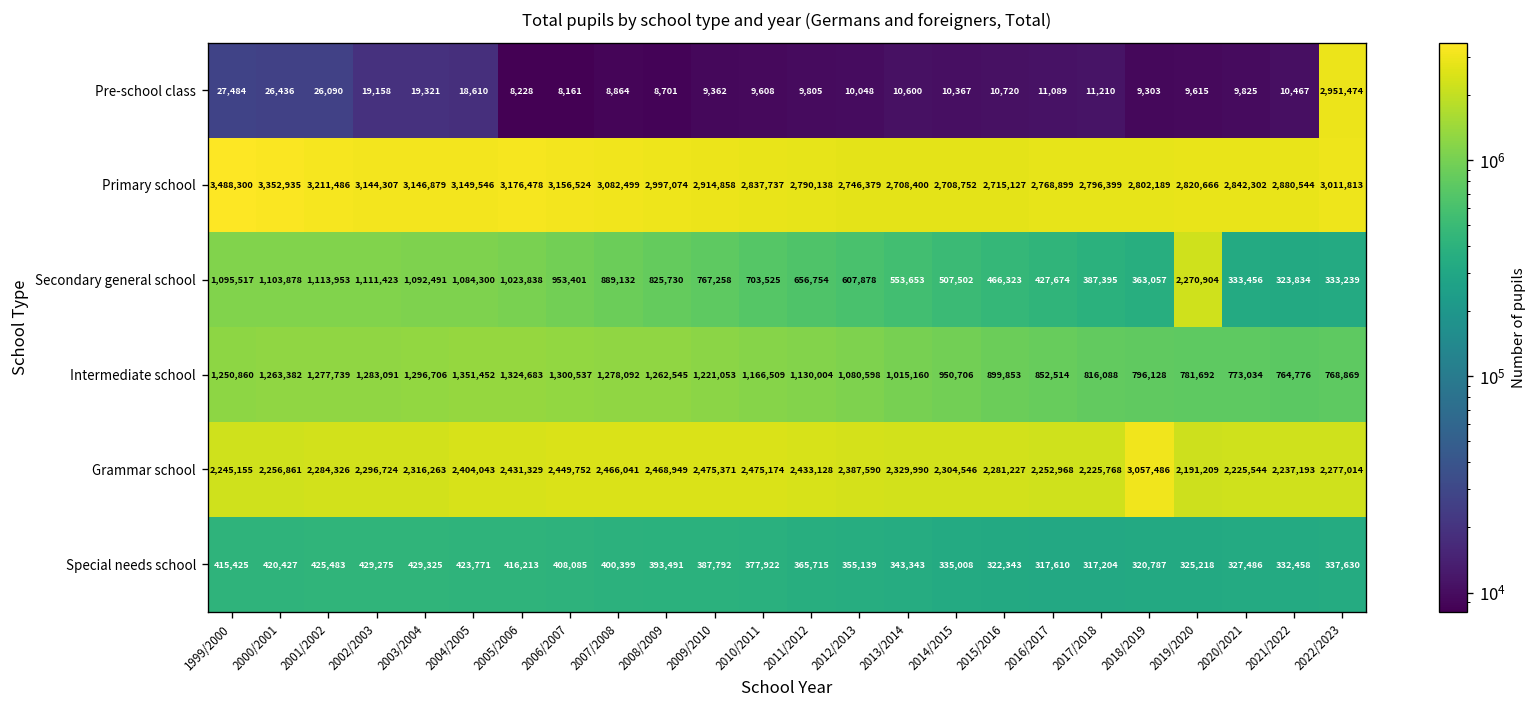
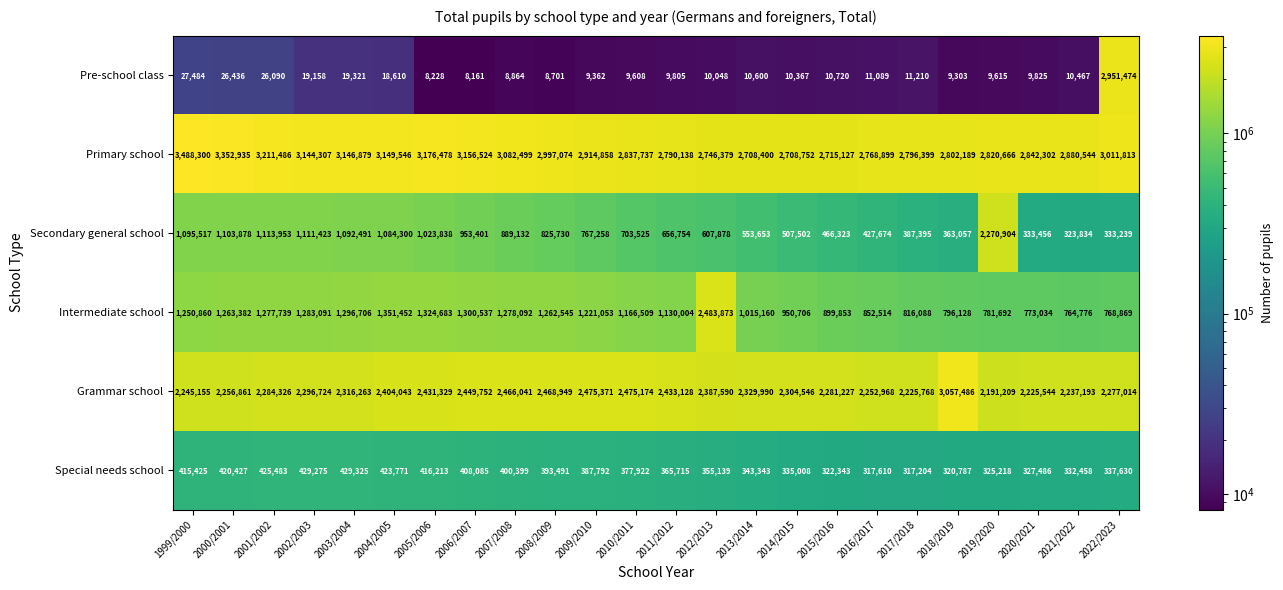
  {
    "Pre-school class": {
      "1999/2000": "27,484",
      "2000/2001": "26,436",
      "2001/2002": "26,090",
      "2002/2003": "19,158",
      "2003/2004": "19,321",
      "2004/2005": "18,610",
      "2005/2006": "8,228",
      "2006/2007": "8,161",
      "2007/2008": "8,864",
      "2008/2009": "8,701",
      "2009/2010": "9,362",
      "2010/2011": "9,608",
      "2011/2012": "9,805",
      "2012/2013": "10,048",
      "2013/2014": "10,600",
      "2014/2015": "10,367",
      "2015/2016": "10,720",
      "2016/2017": "11,089",
      "2017/2018": "11,210",
      "2018/2019": "9,303",
      "2019/2020": "9,615",
      "2020/2021": "9,825",
      "2021/2022": "10,467",
      "2022/2023": "2,951,474"
    },
    "Primary school": {
      "1999/2000": "3,488,300",
      "2000/2001": "3,352,935",
      "2001/2002": "3,211,486",
      "2002/2003": "3,144,307",
      "2003/2004": "3,146,879",
      "2004/2005": "3,149,546",
      "2005/2006": "3,176,478",
      "2006/2007": "3,156,524",
      "2007/2008": "3,082,499",
      "2008/2009": "2,997,074",
      "2009/2010": "2,914,858",
      "2010/2011": "2,837,737",
      "2011/2012": "2,790,138",
      "2012/2013": "2,746,379",
      "2013/2014": "2,708,400",
      "2014/2015": "2,708,752",
      "2015/2016": "2,715,127",
      "2016/2017": "2,768,899",
      "2017/2018": "2,796,399",
      "2018/2019": "2,802,189",
      "2019/2020": "2,820,666",
      "2020/2021": "2,842,302",
      "2021/2022": "2,880,544",
      "2022/2023": "3,011,813"
    },
    "Secondary general school": {
      "1999/2000": "1,095,517",
      "2000/2001": "1,103,878",
      "2001/2002": "1,113,953",
      "2002/2003": "1,111,423",
      "2003/2004": "1,092,491",
      "2004/2005": "1,084,300",
      "2005/2006": "1,023,838",
      "2006/2007": "953,401",
      "2007/2008": "889,132",
      "2008/2009": "825,730",
      "2009/2010": "767,258",
      "2010/2011": "703,525",
      "2011/2012": "656,754",
      "2012/2013": "607,878",
      "2013/2014": "553,653",
      "2014/2015": "507,502",
      "2015/2016": "466,323",
      "2016/2017": "427,674",
      "2017/2018": "387,395",
      "2018/2019": "363,057",
      "2019/2020": "2,270,904",
      "2020/2021": "333,456",
      "2021/2022": "323,834",
      "2022/2023": "333,239"
    },
    "Intermediate school": {
      "1999/2000": "1,250,860",
      "2000/2001": "1,263,382",
      "2001/2002": "1,277,739",
      "2002/2003": "1,283,091",
      "2003/2004": "1,296,706",
      "2004/2005": "1,351,452",
      "2005/2006": "1,324,683",
      "2006/2007": "1,300,537",
      "2007/2008": "1,278,092",
      "2008/2009": "1,262,545",
      "2009/2010": "1,221,053",
      "2010/2011": "1,166,509",
      "2011/2012": "1,130,004",
-     "2012/2013": "1,080,598",
+     "2012/2013": "2,483,873",
      "2013/2014": "1,015,160",
      "2014/2015": "950,706",
      "2015/2016": "899,853",
      "2016/2017": "852,514",
      "2017/2018": "816,088",
      "2018/2019": "796,128",
      "2019/2020": "781,692",
      "2020/2021": "773,034",
      "2021/2022": "764,776",
      "2022/2023": "768,869"
    },
    "Grammar school": {
      "1999/2000": "2,245,155",
      "2000/2001": "2,256,861",
      "2001/2002": "2,284,326",
      "2002/2003": "2,296,724",
      "2003/2004": "2,316,263",
      "2004/2005": "2,404,043",
      "2005/2006": "2,431,329",
      "2006/2007": "2,449,752",
      "2007/2008": "2,466,041",
      "2008/2009": "2,468,949",
      "2009/2010": "2,475,371",
      "2010/2011": "2,475,174",
      "2011/2012": "2,433,128",
      "2012/2013": "2,387,590",
      "2013/2014": "2,329,990",
      "2014/2015": "2,304,546",
      "2015/2016": "2,281,227",
      "2016/2017": "2,252,968",
      "2017/2018": "2,225,768",
      "2018/2019": "3,057,486",
      "2019/2020": "2,191,209",
      "2020/2021": "2,225,544",
      "2021/2022": "2,237,193",
      "2022/2023": "2,277,014"
    },
    "Special needs school": {
      "1999/2000": "415,425",
      "2000/2001": "420,427",
      "2001/2002": "425,483",
      "2002/2003": "429,275",
      "2003/2004": "429,325",
      "2004/2005": "423,771",
      "2005/2006": "416,213",
      "2006/2007": "408,085",
      "2007/2008": "400,399",
      "2008/2009": "393,491",
      "2009/2010": "387,792",
      "2010/2011": "377,922",
      "2011/2012": "365,715",
      "2012/2013": "355,139",
      "2013/2014": "343,343",
      "2014/2015": "335,008",
      "2015/2016": "322,343",
      "2016/2017": "317,610",
      "2017/2018": "317,204",
      "2018/2019": "320,787",
      "2019/2020": "325,218",
      "2020/2021": "327,486",
      "2021/2022": "332,458",
      "2022/2023": "337,630"
    }
  }
